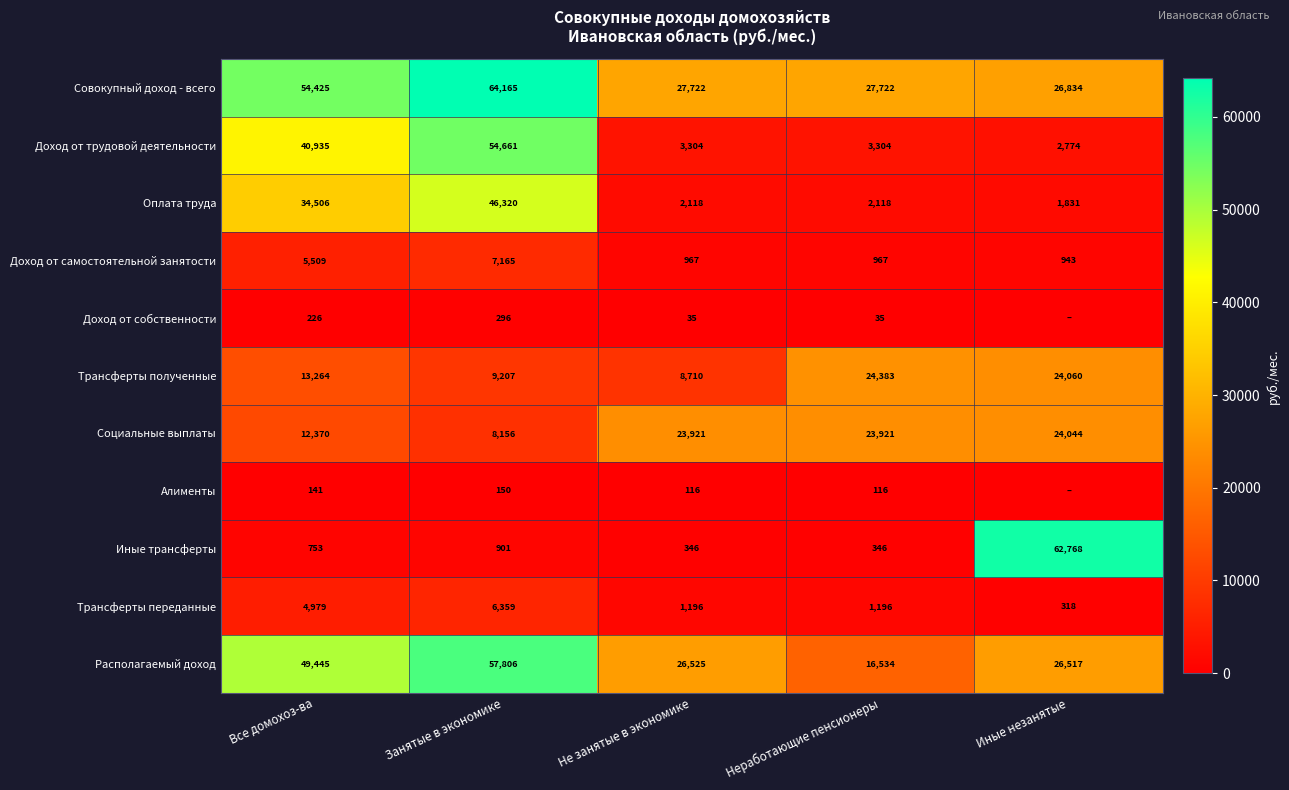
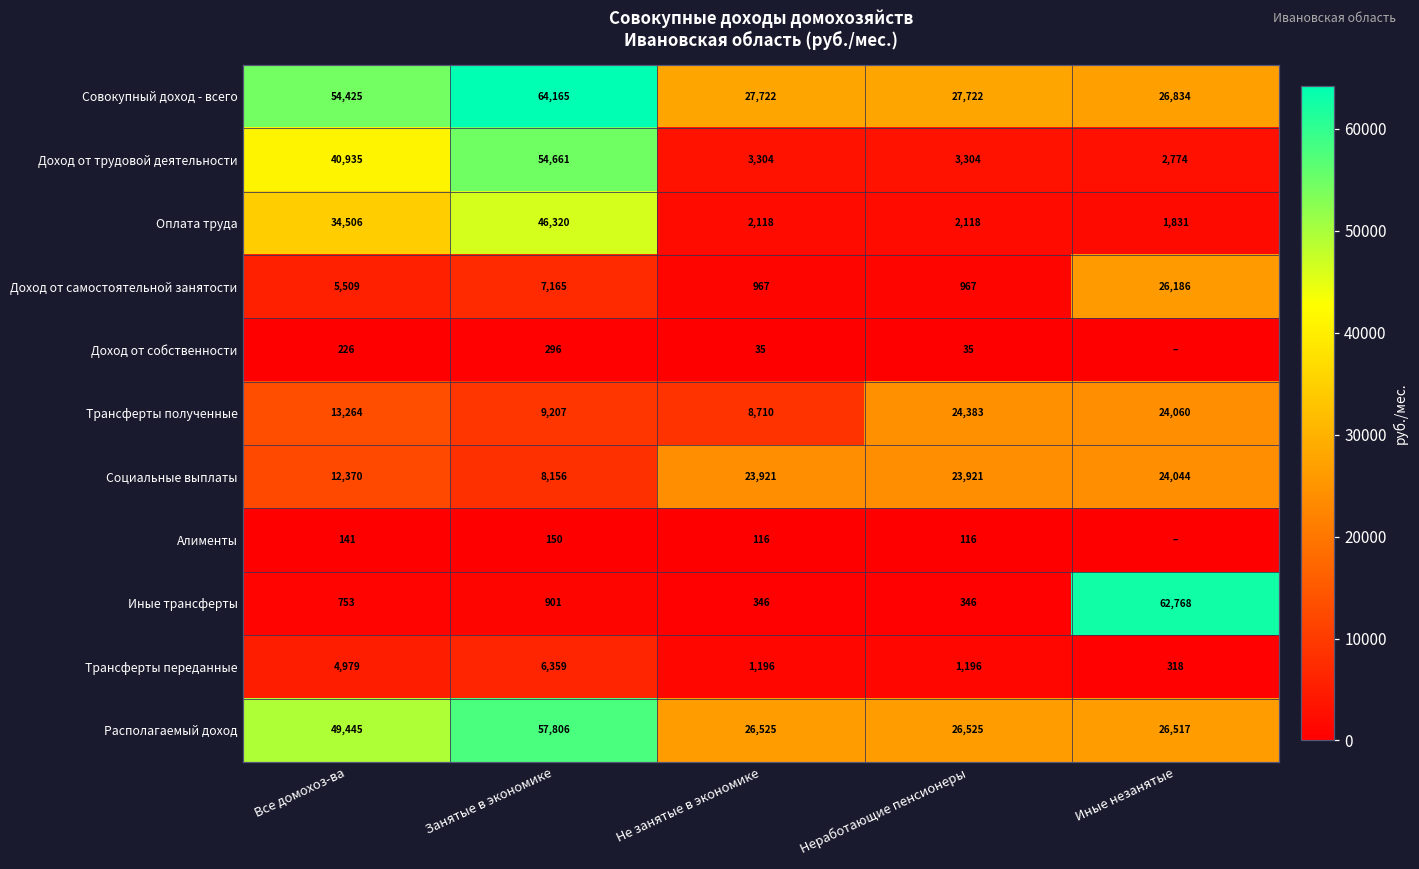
  {
    "Совокупный доход - всего": {
      "Все домохоз-ва": "54,425",
      "Занятые в экономике": "64,165",
      "Не занятые в экономике": "27,722",
      "Неработающие пенсионеры": "27,722",
      "Иные незанятые": "26,834"
    },
    "Доход от трудовой деятельности": {
      "Все домохоз-ва": "40,935",
      "Занятые в экономике": "54,661",
      "Не занятые в экономике": "3,304",
      "Неработающие пенсионеры": "3,304",
      "Иные незанятые": "2,774"
    },
    "Оплата труда": {
      "Все домохоз-ва": "34,506",
      "Занятые в экономике": "46,320",
      "Не занятые в экономике": "2,118",
      "Неработающие пенсионеры": "2,118",
      "Иные незанятые": "1,831"
    },
    "Доход от самостоятельной занятости": {
      "Все домохоз-ва": "5,509",
      "Занятые в экономике": "7,165",
      "Не занятые в экономике": "967",
      "Неработающие пенсионеры": "967",
-     "Иные незанятые": "943"
+     "Иные незанятые": "26,186"
    },
    "Доход от собственности": {
      "Все домохоз-ва": "226",
      "Занятые в экономике": "296",
      "Не занятые в экономике": "35",
      "Неработающие пенсионеры": "35"
    },
    "Трансферты полученные": {
      "Все домохоз-ва": "13,264",
      "Занятые в экономике": "9,207",
      "Не занятые в экономике": "8,710",
      "Неработающие пенсионеры": "24,383",
      "Иные незанятые": "24,060"
    },
    "Социальные выплаты": {
      "Все домохоз-ва": "12,370",
      "Занятые в экономике": "8,156",
      "Не занятые в экономике": "23,921",
      "Неработающие пенсионеры": "23,921",
      "Иные незанятые": "24,044"
    },
    "Алименты": {
      "Все домохоз-ва": "141",
      "Занятые в экономике": "150",
      "Не занятые в экономике": "116",
      "Неработающие пенсионеры": "116"
    },
    "Иные трансферты": {
      "Все домохоз-ва": "753",
      "Занятые в экономике": "901",
      "Не занятые в экономике": "346",
      "Неработающие пенсионеры": "346",
      "Иные незанятые": "62,768"
    },
    "Трансферты переданные": {
      "Все домохоз-ва": "4,979",
      "Занятые в экономике": "6,359",
      "Не занятые в экономике": "1,196",
      "Неработающие пенсионеры": "1,196",
      "Иные незанятые": "318"
    },
    "Располагаемый доход": {
      "Все домохоз-ва": "49,445",
      "Занятые в экономике": "57,806",
      "Не занятые в экономике": "26,525",
-     "Неработающие пенсионеры": "16,534",
+     "Неработающие пенсионеры": "26,525",
      "Иные незанятые": "26,517"
    }
  }
